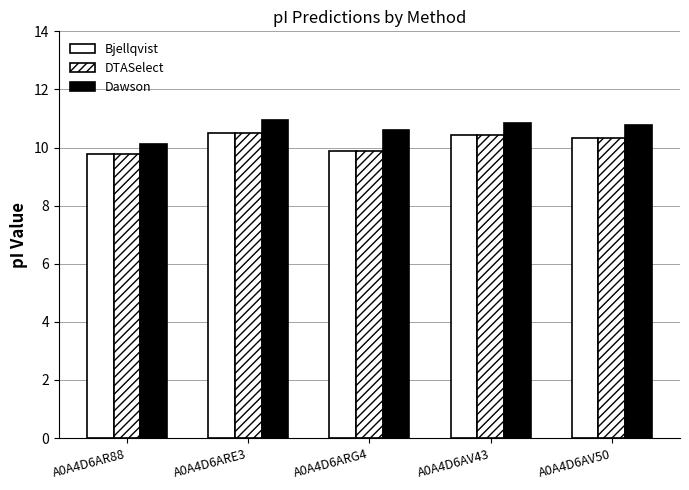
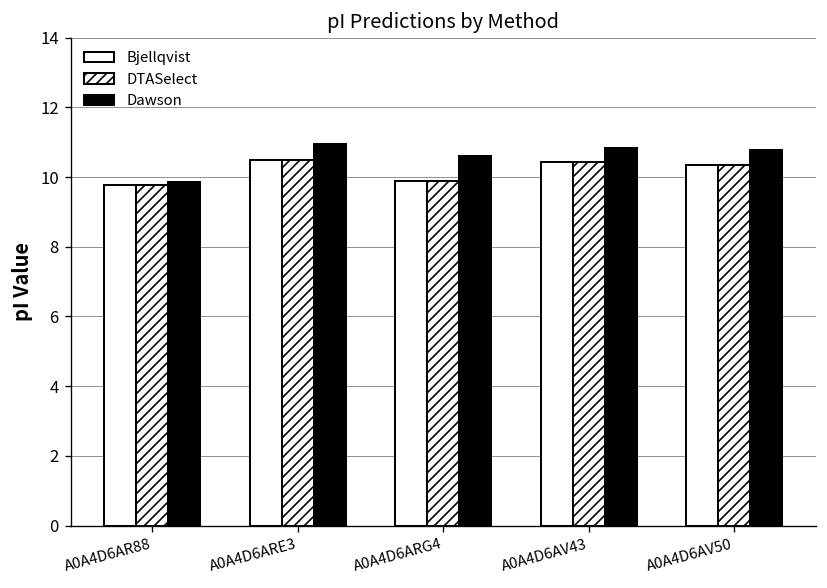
  {
    "Dawson": {
-     "A0A4D6AR88": 10.1,
+     "A0A4D6AR88": 9.9,
      "A0A4D6ARE3": 10.9,
      "A0A4D6ARG4": 10.6,
      "A0A4D6AV43": 10.8,
      "A0A4D6AV50": 10.8
    }
  }
